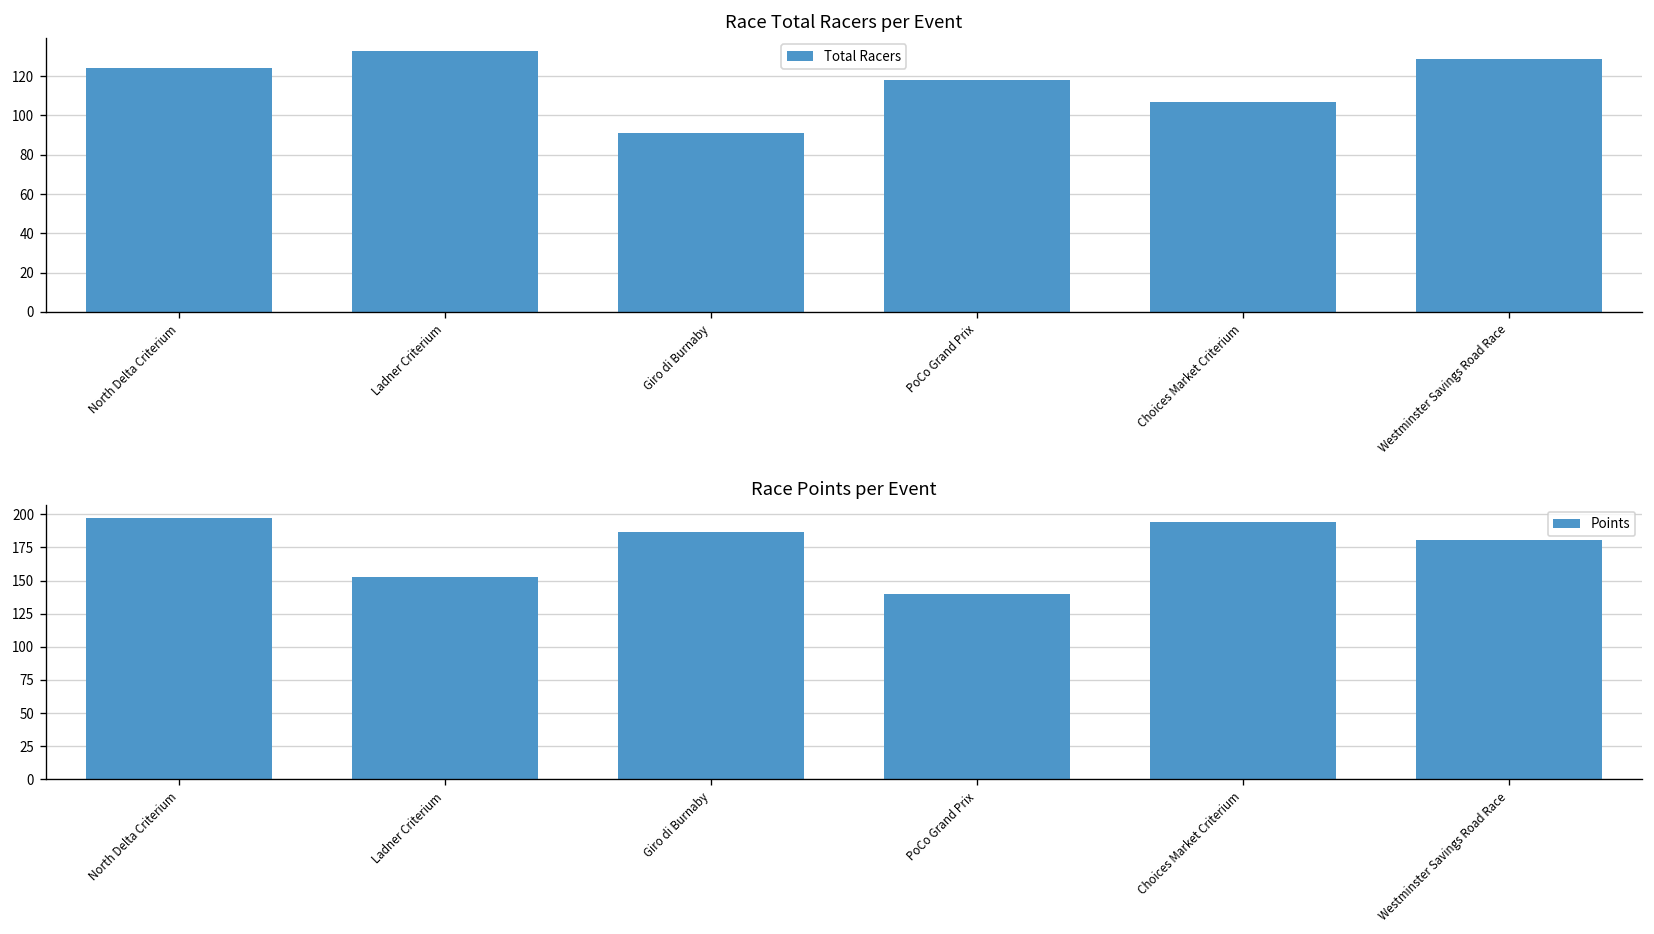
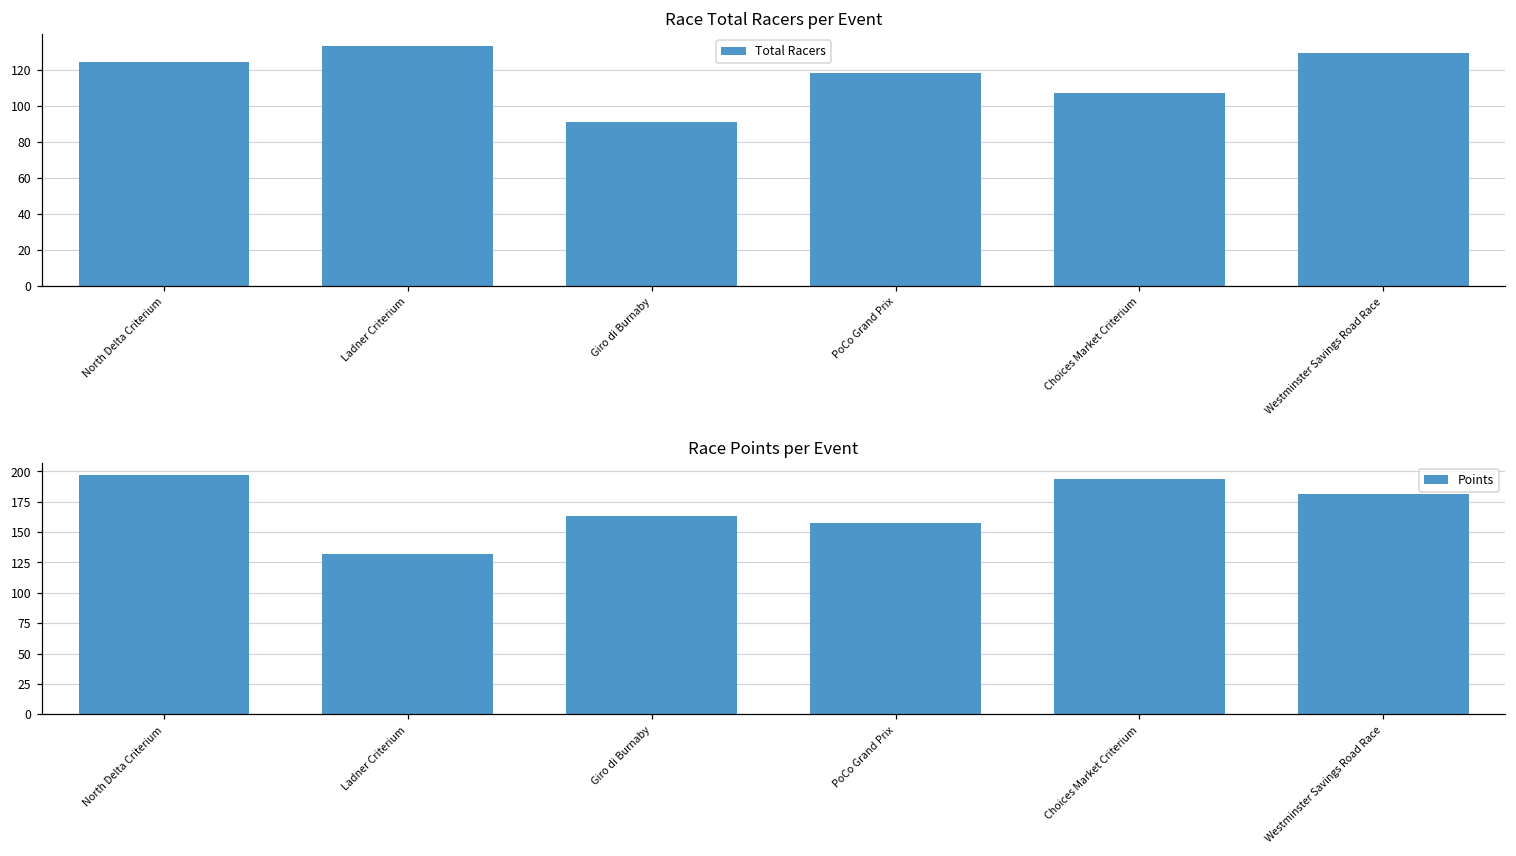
  {
    "Race Total Racers per Event": {
      "North Delta Criterium": 124,
      "Ladner Criterium": 133,
      "Giro di Burnaby": 91,
      "PoCo Grand Prix": 118,
      "Choices Market Criterium": 107,
      "Westminster Savings Road Race": 129
    },
    "Race Points per Event": {
      "North Delta Criterium": 197,
-     "Ladner Criterium": 153,
-     "Giro di Burnaby": 186,
-     "PoCo Grand Prix": 140,
+     "Ladner Criterium": 132,
+     "Giro di Burnaby": 163,
+     "PoCo Grand Prix": 157,
      "Choices Market Criterium": 194,
      "Westminster Savings Road Race": 181
    }
  }
